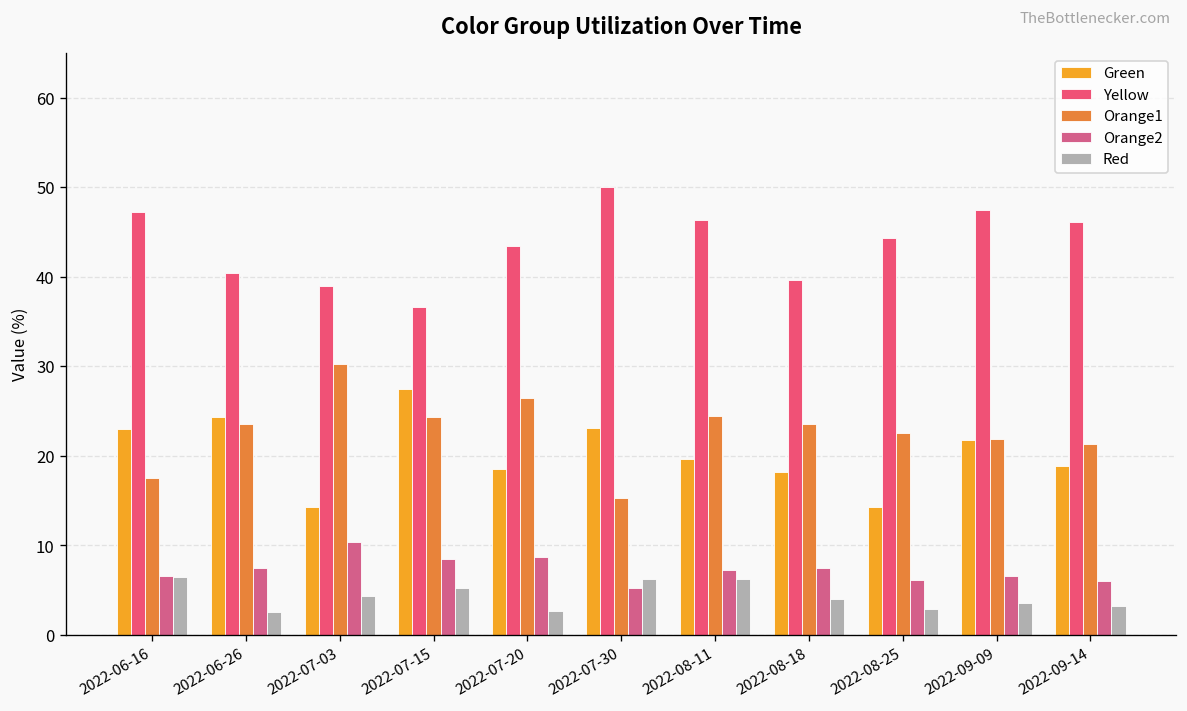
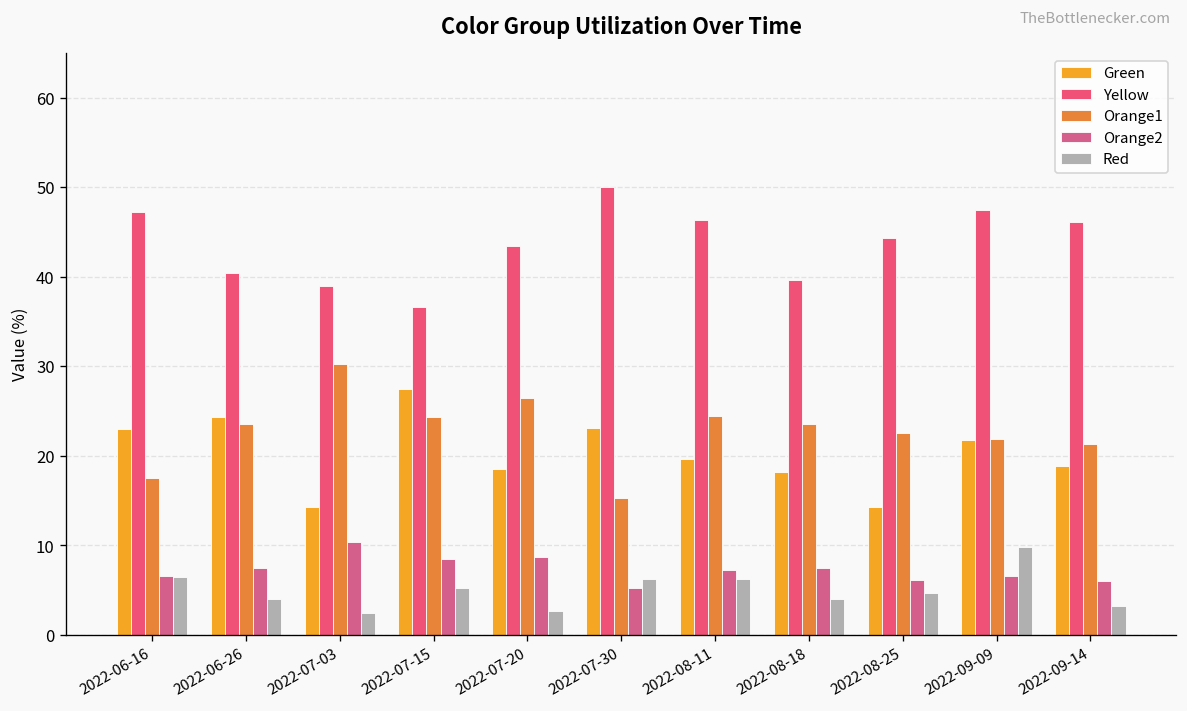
  {
    "Red": {
      "2022-06-16": 7,
-     "2022-06-26": 3,
-     "2022-07-03": 4,
+     "2022-06-26": 4,
+     "2022-07-03": 3,
      "2022-07-15": 5,
      "2022-07-20": 3,
      "2022-07-30": 6,
      "2022-08-11": 6,
      "2022-08-18": 4,
-     "2022-08-25": 3,
-     "2022-09-09": 4,
+     "2022-08-25": 5,
+     "2022-09-09": 10,
      "2022-09-14": 3
    }
  }
